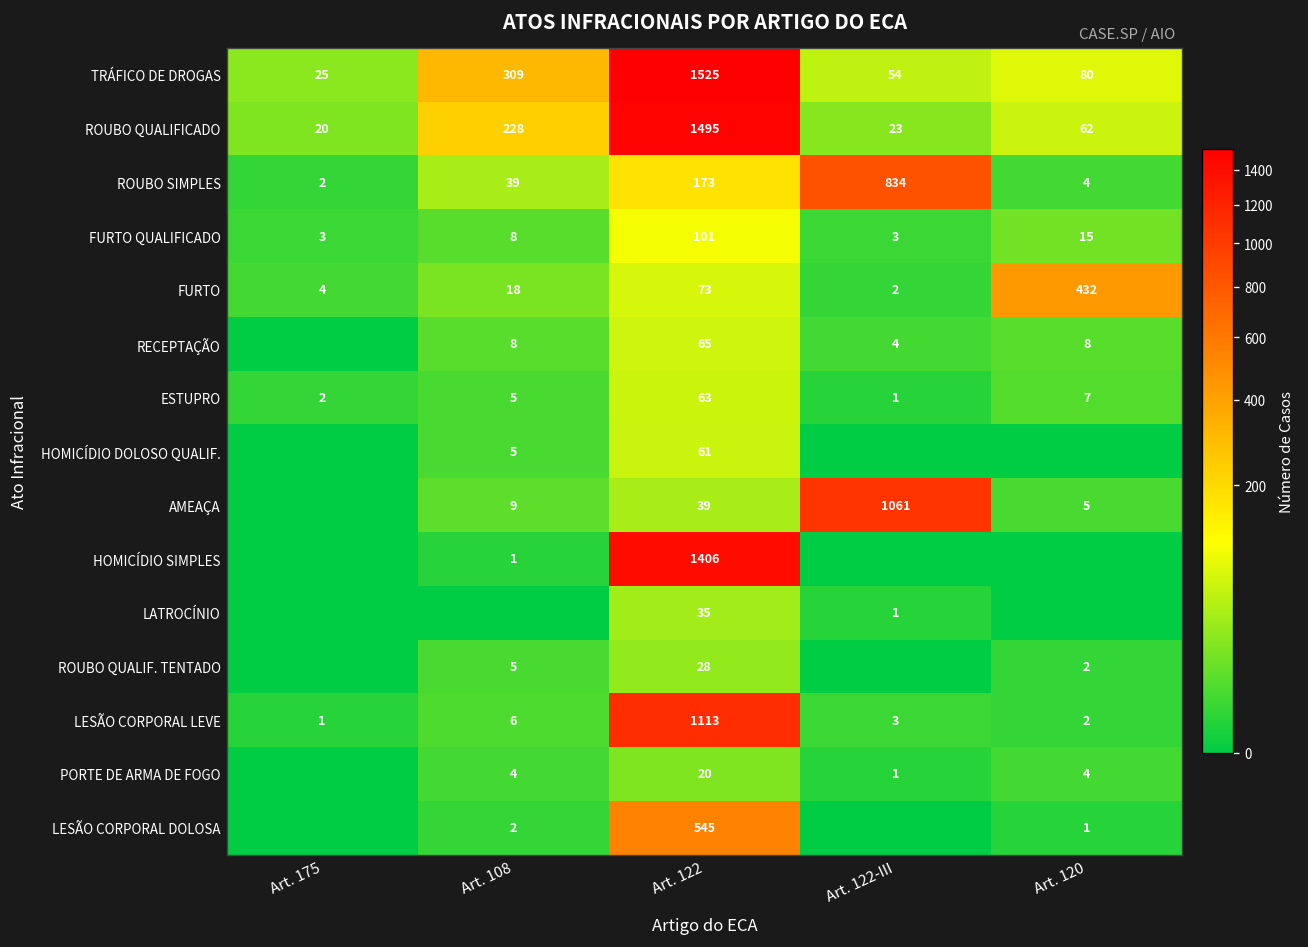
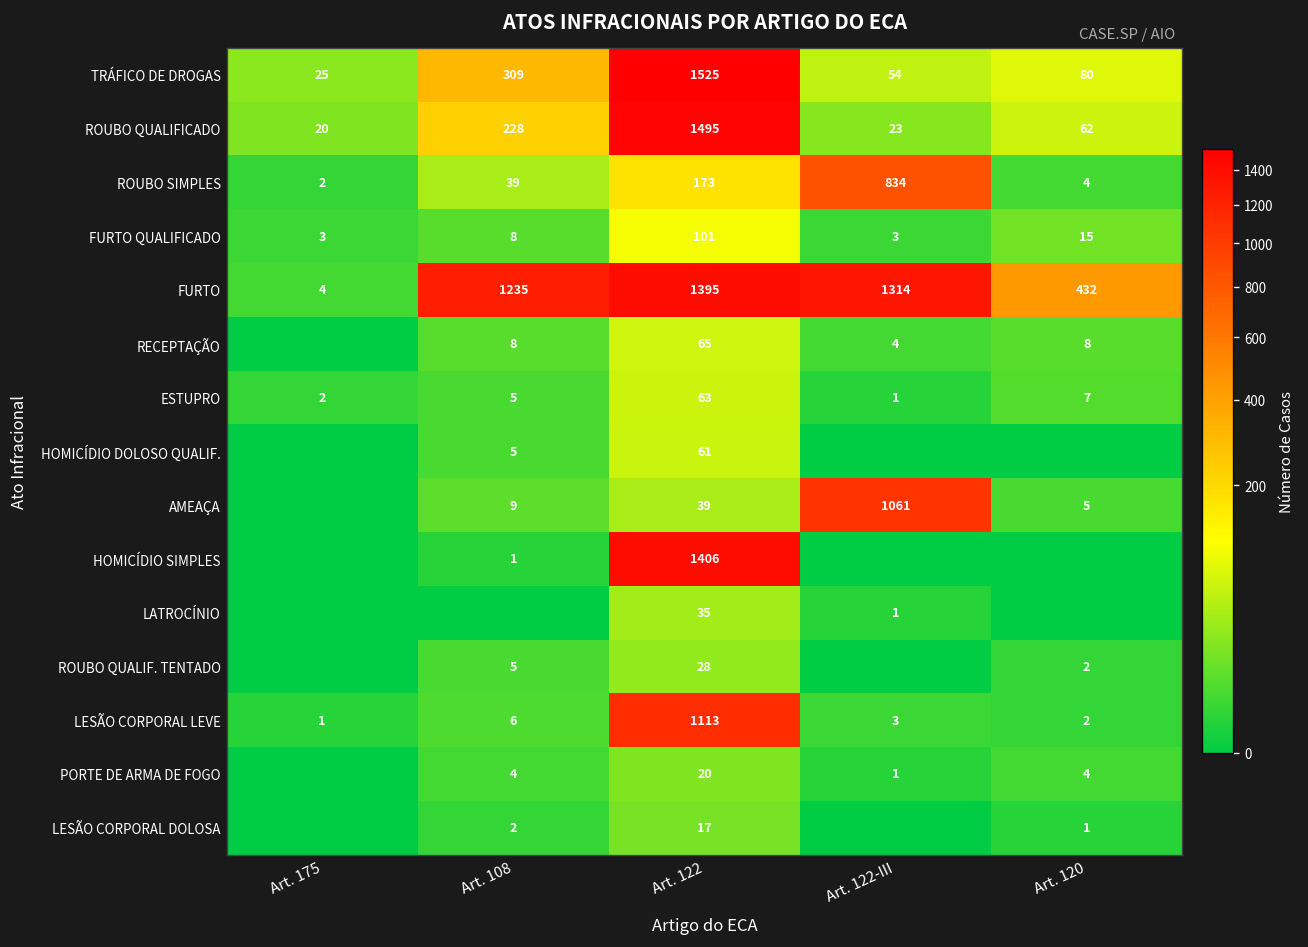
  {
    "TRÁFICO DE DROGAS": {
      "Art. 175": 25,
      "Art. 108": 309,
      "Art. 122": 1525,
      "Art. 122-III": 54,
      "Art. 120": 80
    },
    "ROUBO QUALIFICADO": {
      "Art. 175": 20,
      "Art. 108": 228,
      "Art. 122": 1495,
      "Art. 122-III": 23,
      "Art. 120": 62
    },
    "ROUBO SIMPLES": {
      "Art. 175": 2,
      "Art. 108": 39,
      "Art. 122": 173,
      "Art. 122-III": 834,
      "Art. 120": 4
    },
    "FURTO QUALIFICADO": {
      "Art. 175": 3,
      "Art. 108": 8,
      "Art. 122": 101,
      "Art. 122-III": 3,
      "Art. 120": 15
    },
    "FURTO": {
      "Art. 175": 4,
-     "Art. 108": 18,
-     "Art. 122": 73,
-     "Art. 122-III": 2,
+     "Art. 108": 1235,
+     "Art. 122": 1395,
+     "Art. 122-III": 1314,
      "Art. 120": 432
    },
    "RECEPTAÇÃO": {
      "Art. 108": 8,
      "Art. 122": 65,
      "Art. 122-III": 4,
      "Art. 120": 8
    },
    "ESTUPRO": {
      "Art. 175": 2,
      "Art. 108": 5,
      "Art. 122": 63,
      "Art. 122-III": 1,
      "Art. 120": 7
    },
    "HOMICÍDIO DOLOSO QUALIF.": {
      "Art. 108": 5,
      "Art. 122": 61
    },
    "AMEAÇA": {
      "Art. 108": 9,
      "Art. 122": 39,
      "Art. 122-III": 1061,
      "Art. 120": 5
    },
    "HOMICÍDIO SIMPLES": {
      "Art. 108": 1,
      "Art. 122": 1406
    },
    "LATROCÍNIO": {
      "Art. 122": 35,
      "Art. 122-III": 1
    },
    "ROUBO QUALIF. TENTADO": {
      "Art. 108": 5,
      "Art. 122": 28,
      "Art. 120": 2
    },
    "LESÃO CORPORAL LEVE": {
      "Art. 175": 1,
      "Art. 108": 6,
      "Art. 122": 1113,
      "Art. 122-III": 3,
      "Art. 120": 2
    },
    "PORTE DE ARMA DE FOGO": {
      "Art. 108": 4,
      "Art. 122": 20,
      "Art. 122-III": 1,
      "Art. 120": 4
    },
    "LESÃO CORPORAL DOLOSA": {
      "Art. 108": 2,
-     "Art. 122": 545,
+     "Art. 122": 17,
      "Art. 120": 1
    }
  }
